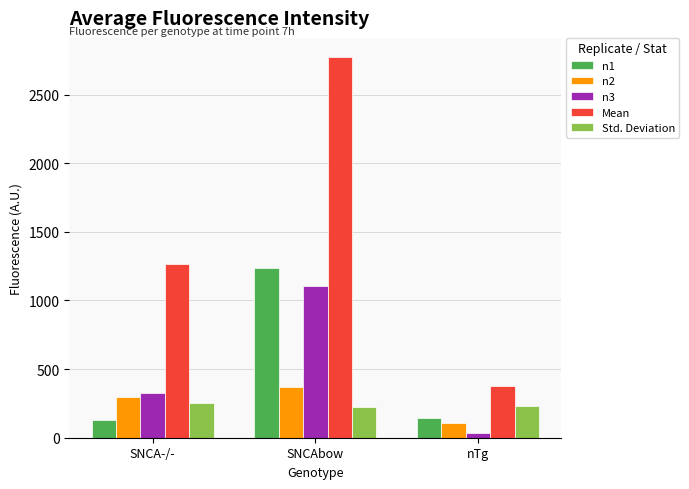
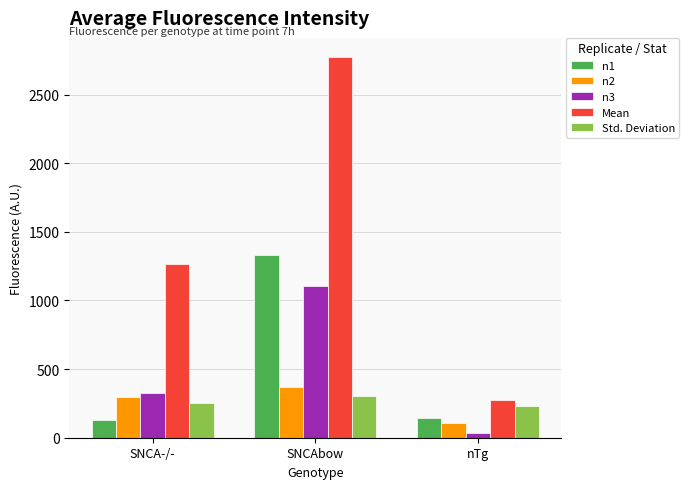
  {
    "n1": {
      "SNCA-/-": 130,
-     "SNCAbow": 1240,
+     "SNCAbow": 1330,
      "nTg": 140
    },
    "n2": {
      "SNCA-/-": 300,
      "SNCAbow": 370,
      "nTg": 110
    },
    "n3": {
      "SNCA-/-": 330,
      "SNCAbow": 1110,
      "nTg": 30
    },
    "Mean": {
      "SNCA-/-": 1270,
      "SNCAbow": 2770,
-     "nTg": 380
+     "nTg": 280
    },
    "Std. Deviation": {
      "SNCA-/-": 250,
-     "SNCAbow": 220,
+     "SNCAbow": 300,
      "nTg": 230
    }
  }
